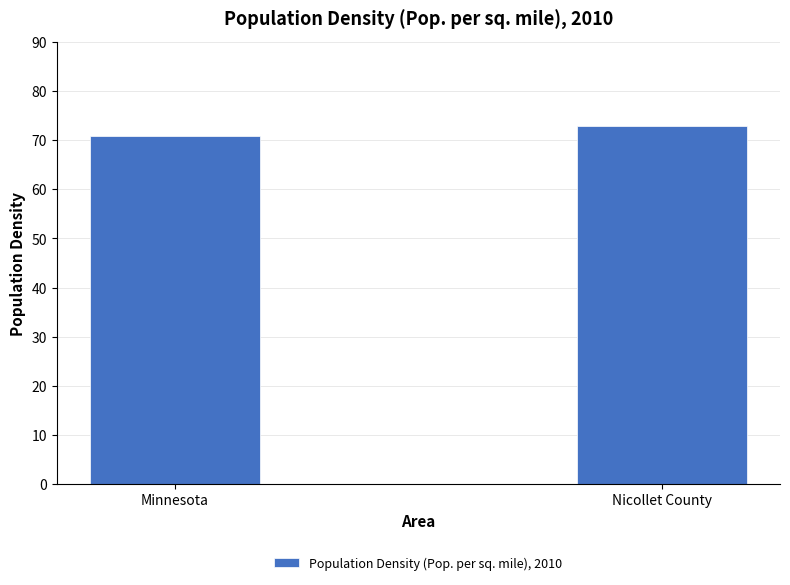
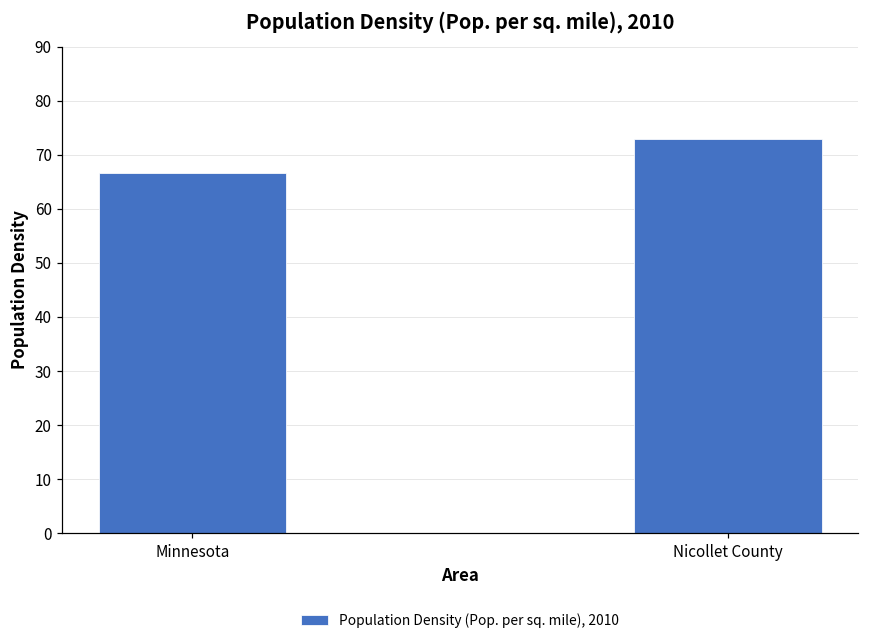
  {
-   "Minnesota": 71,
+   "Minnesota": 67,
    "Nicollet County": 73
  }
